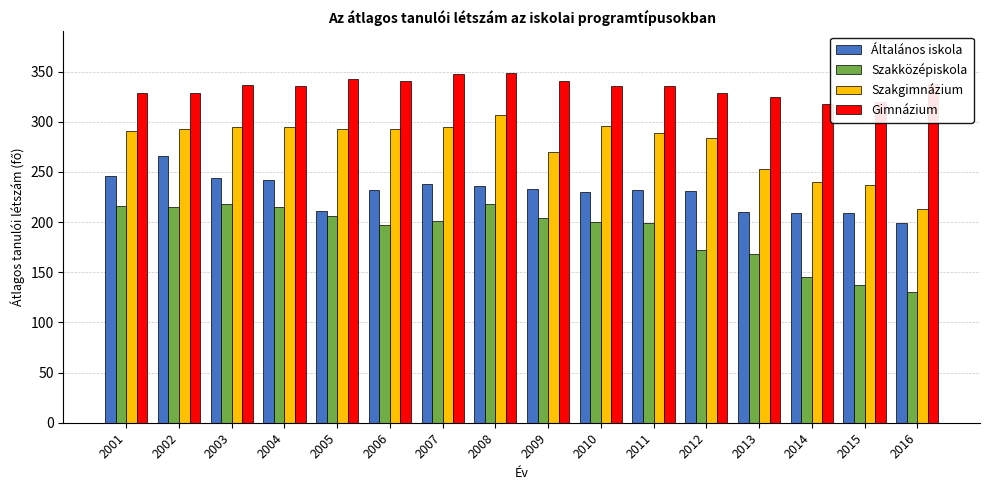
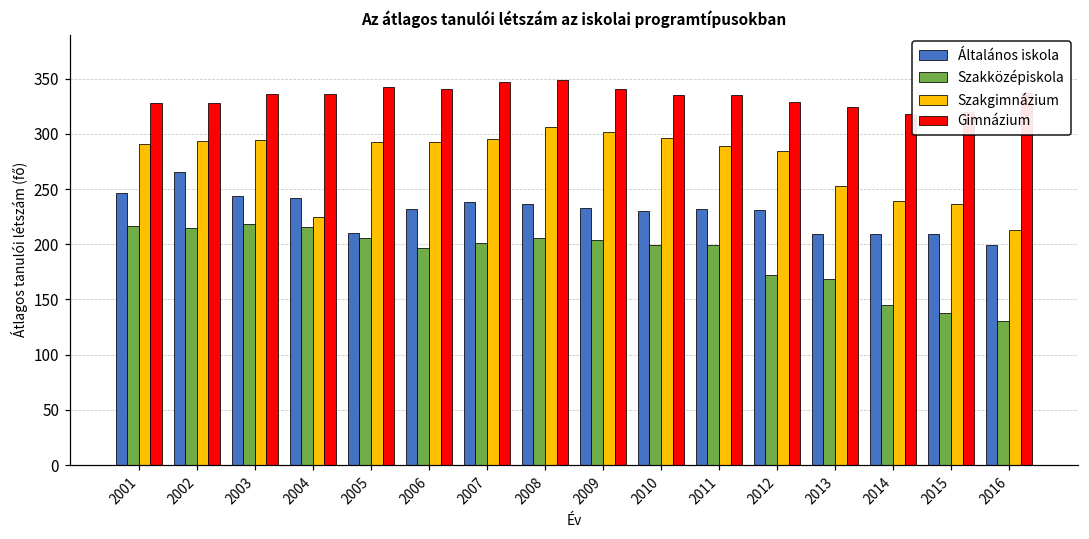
  {
    "Általános iskola": {
      "2001": 246,
      "2002": 266,
      "2003": 244,
      "2004": 242,
      "2005": 211,
      "2006": 232,
      "2007": 238,
      "2008": 236,
      "2009": 233,
      "2010": 230,
      "2011": 232,
      "2012": 231,
      "2013": 210,
      "2014": 209,
      "2015": 209,
      "2016": 199
    },
    "Szakközépiskola": {
      "2001": 216,
      "2002": 215,
      "2003": 218,
      "2004": 215,
      "2005": 206,
      "2006": 197,
      "2007": 201,
-     "2008": 218,
+     "2008": 206,
      "2009": 204,
      "2010": 200,
      "2011": 199,
      "2012": 172,
      "2013": 168,
      "2014": 145,
      "2015": 138,
      "2016": 130
    },
    "Szakgimnázium": {
      "2001": 291,
      "2002": 293,
      "2003": 295,
-     "2004": 294,
+     "2004": 225,
      "2005": 293,
      "2006": 293,
      "2007": 295,
      "2008": 306,
-     "2009": 270,
+     "2009": 301,
      "2010": 296,
      "2011": 289,
      "2012": 284,
      "2013": 253,
      "2014": 240,
      "2015": 237,
      "2016": 213
    },
    "Gimnázium": {
      "2001": 328,
      "2002": 328,
      "2003": 336,
      "2004": 336,
      "2005": 342,
      "2006": 341,
      "2007": 347,
      "2008": 349,
      "2009": 341,
      "2010": 336,
      "2011": 335,
      "2012": 328,
      "2013": 324,
      "2014": 318
    }
  }
